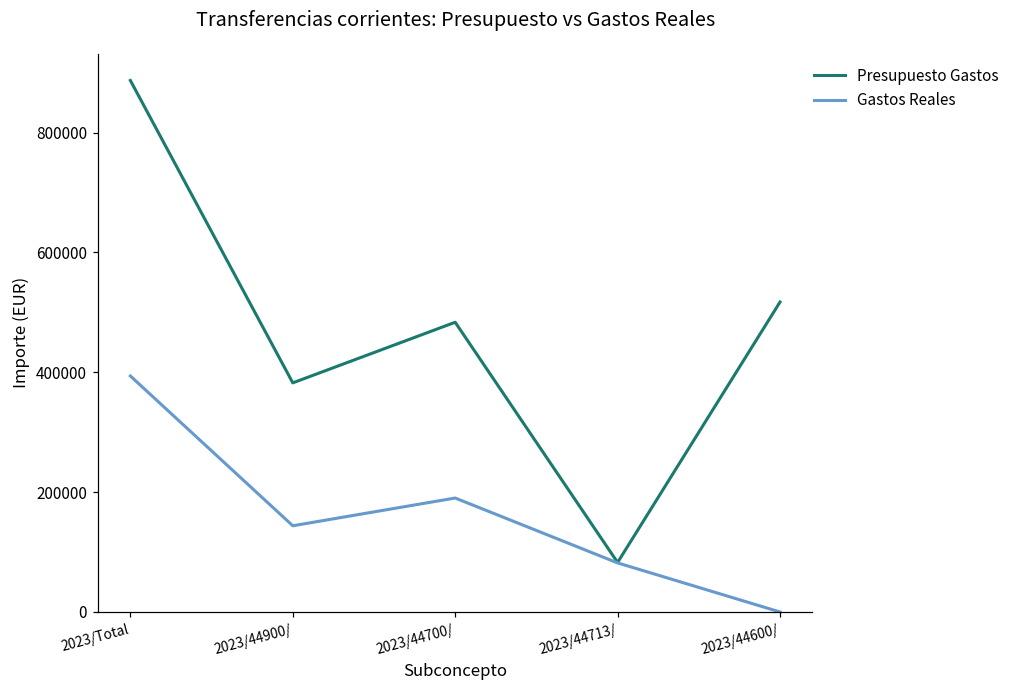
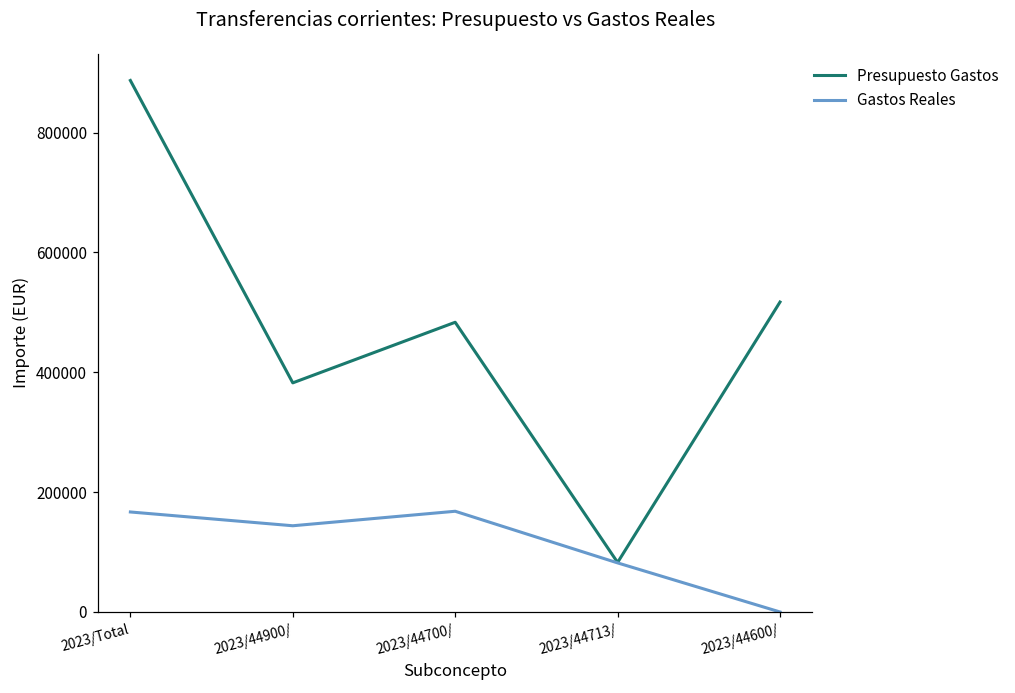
  {
    "Presupuesto Gastos": {
      "2023/Total": 890000,
      "2023/44900/": 380000,
      "2023/44700/": 480000,
      "2023/44600/": 520000
    },
    "Gastos Reales": {
-     "2023/Total": 390000,
+     "2023/Total": 170000,
      "2023/44900/": 140000,
-     "2023/44700/": 190000,
+     "2023/44700/": 170000,
      "2023/44600/": 0
    }
  }
